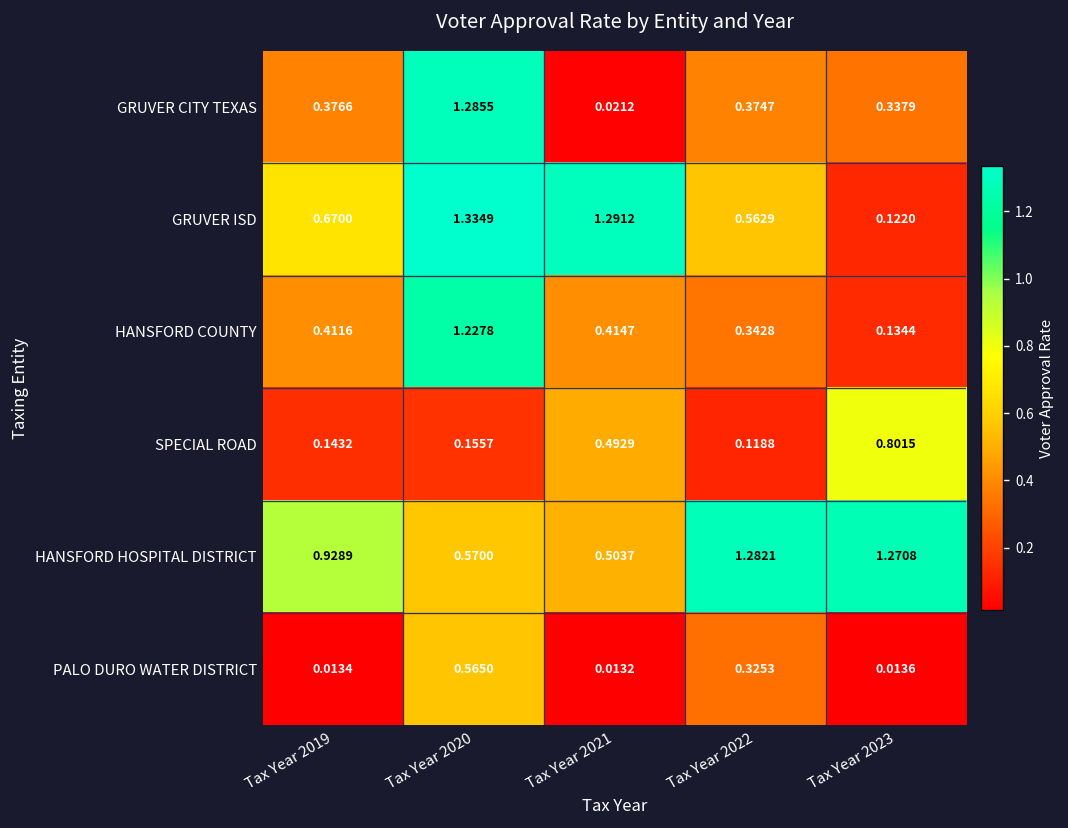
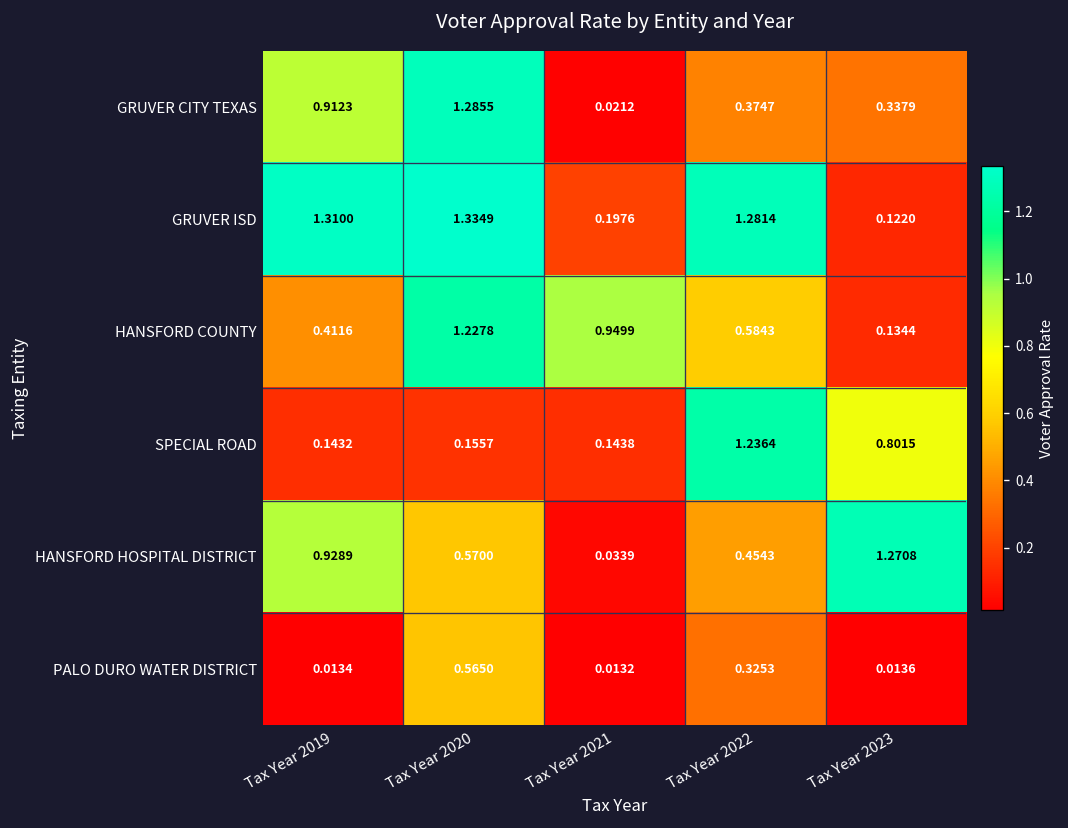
  {
    "GRUVER CITY TEXAS": {
-     "Tax Year 2019": 0.3766,
+     "Tax Year 2019": 0.9123,
      "Tax Year 2020": 1.2855,
      "Tax Year 2021": 0.0212,
      "Tax Year 2022": 0.3747,
      "Tax Year 2023": 0.3379
    },
    "GRUVER ISD": {
-     "Tax Year 2019": 0.6700,
+     "Tax Year 2019": 1.3100,
      "Tax Year 2020": 1.3349,
-     "Tax Year 2021": 1.2912,
-     "Tax Year 2022": 0.5629,
+     "Tax Year 2021": 0.1976,
+     "Tax Year 2022": 1.2814,
      "Tax Year 2023": 0.1220
    },
    "HANSFORD COUNTY": {
      "Tax Year 2019": 0.4116,
      "Tax Year 2020": 1.2278,
-     "Tax Year 2021": 0.4147,
-     "Tax Year 2022": 0.3428,
+     "Tax Year 2021": 0.9499,
+     "Tax Year 2022": 0.5843,
      "Tax Year 2023": 0.1344
    },
    "SPECIAL ROAD": {
      "Tax Year 2019": 0.1432,
      "Tax Year 2020": 0.1557,
-     "Tax Year 2021": 0.4929,
-     "Tax Year 2022": 0.1188,
+     "Tax Year 2021": 0.1438,
+     "Tax Year 2022": 1.2364,
      "Tax Year 2023": 0.8015
    },
    "HANSFORD HOSPITAL DISTRICT": {
      "Tax Year 2019": 0.9289,
      "Tax Year 2020": 0.5700,
-     "Tax Year 2021": 0.5037,
-     "Tax Year 2022": 1.2821,
+     "Tax Year 2021": 0.0339,
+     "Tax Year 2022": 0.4543,
      "Tax Year 2023": 1.2708
    },
    "PALO DURO WATER DISTRICT": {
      "Tax Year 2019": 0.0134,
      "Tax Year 2020": 0.5650,
      "Tax Year 2021": 0.0132,
      "Tax Year 2022": 0.3253,
      "Tax Year 2023": 0.0136
    }
  }
